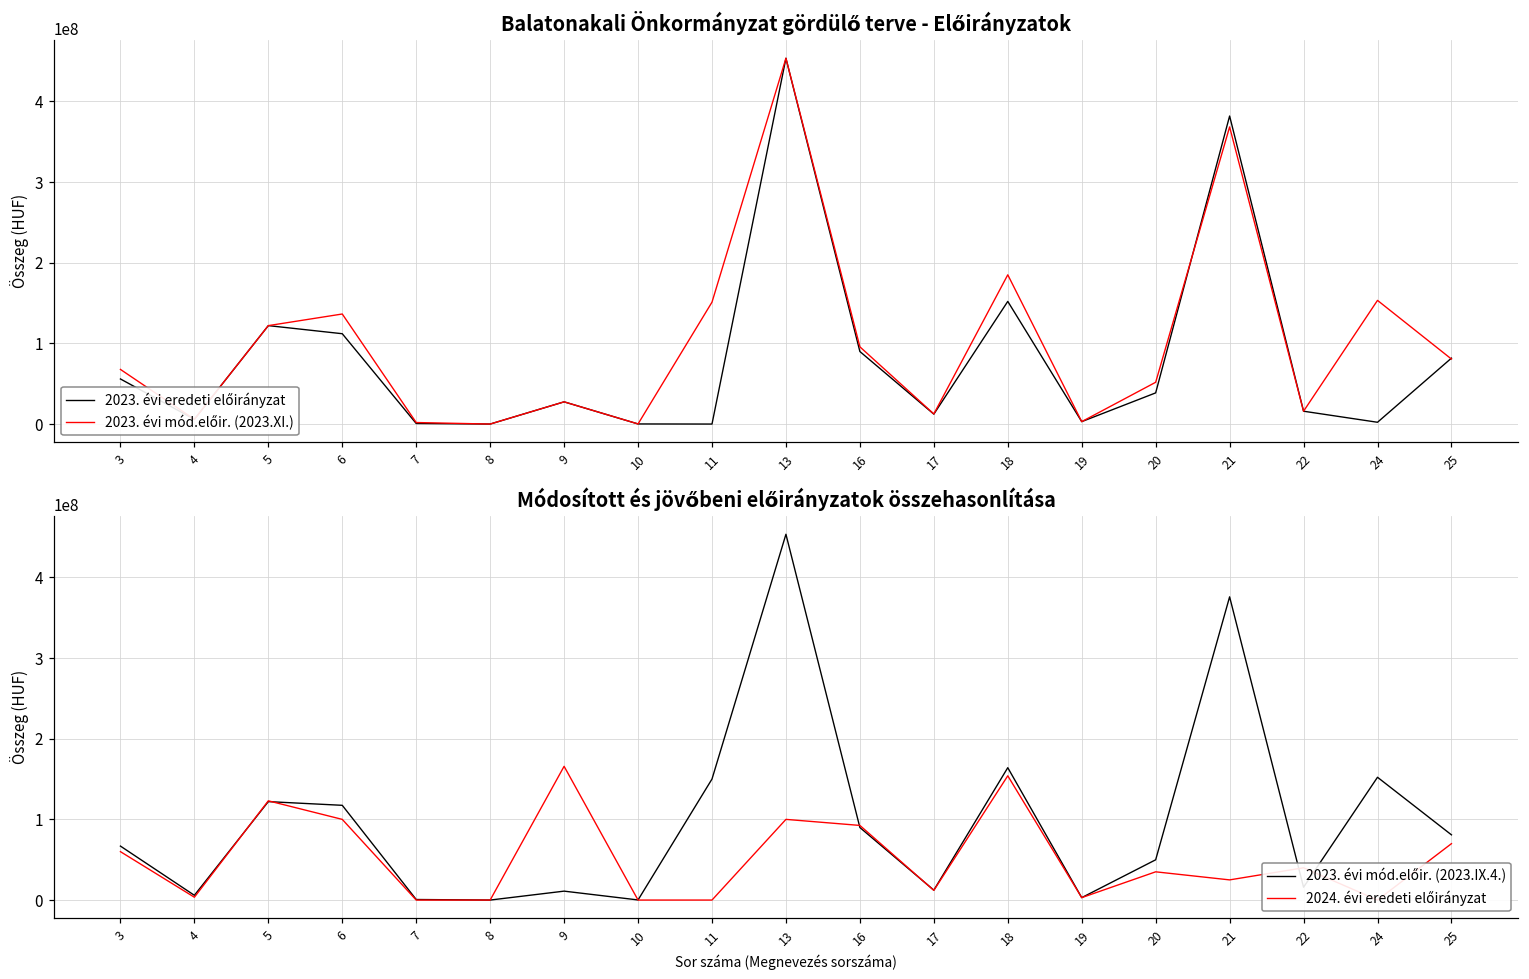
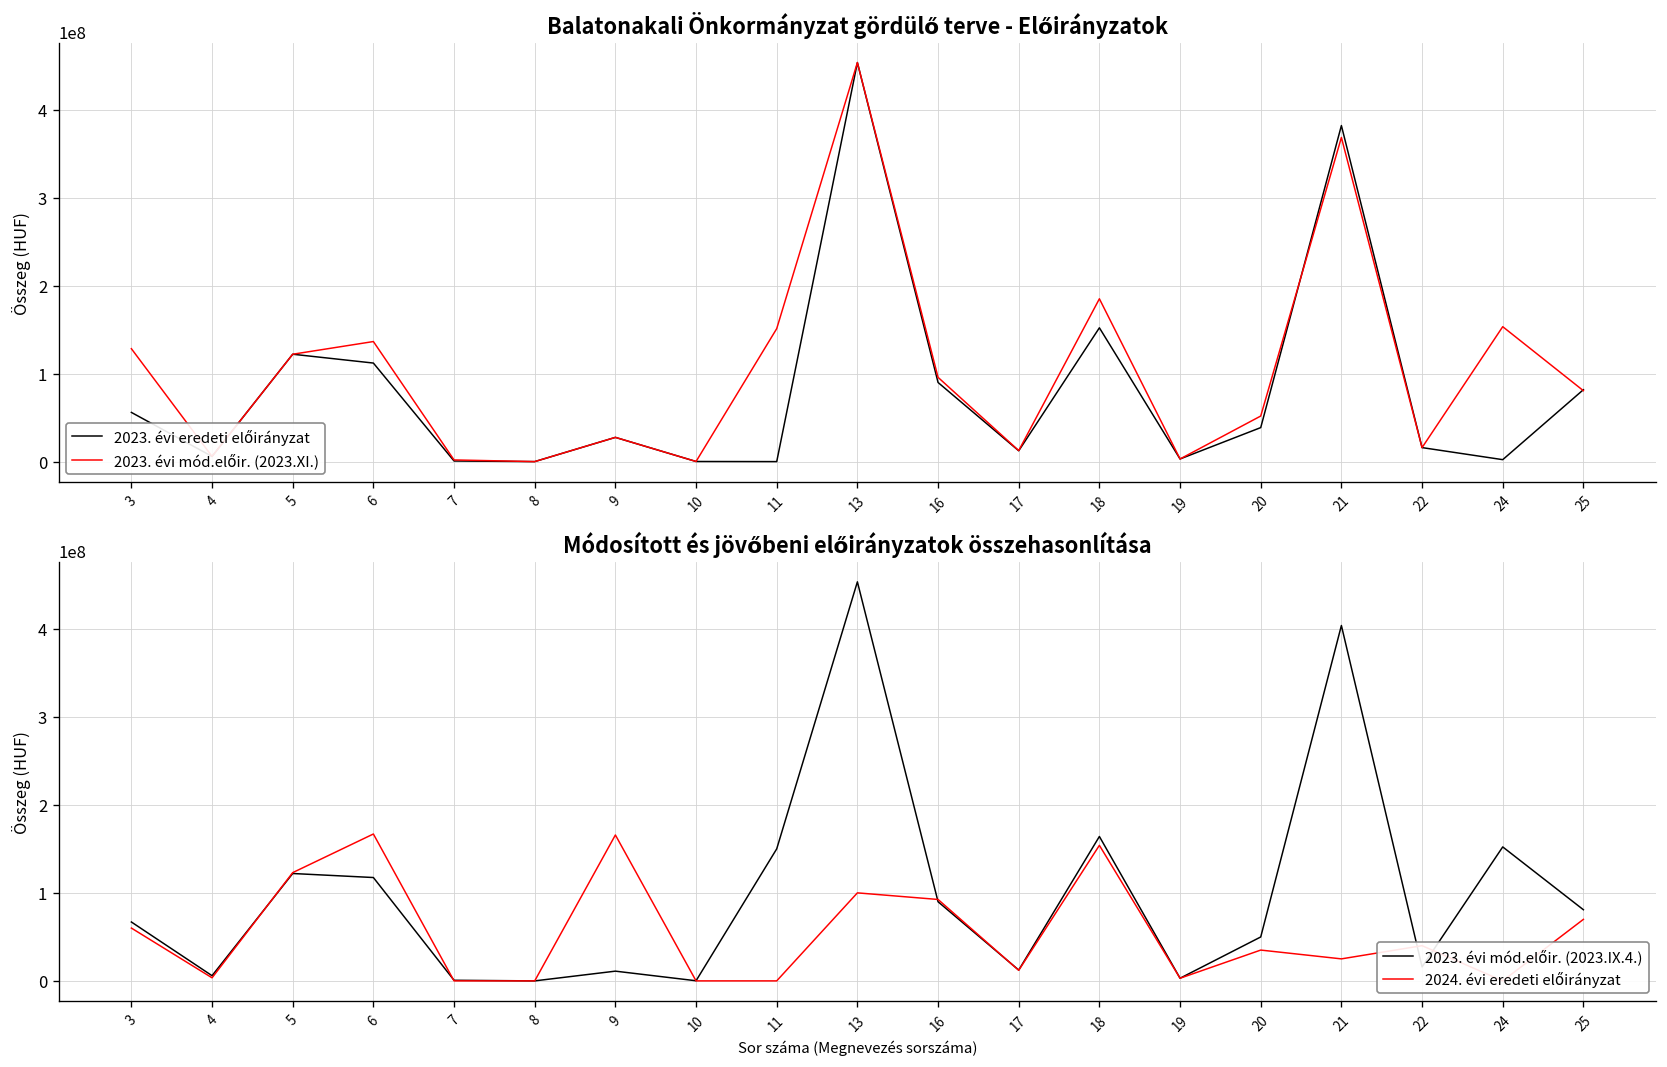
  {
    "Balatonakali Önkormányzat gördülő terve - Előirányzatok": {
      "2023. évi eredeti előirányzat": {
        "3": 60000000,
        "6": 110000000,
        "11": 0,
        "16": 90000000,
        "18": 150000000,
        "20": 40000000,
        "21": 380000000,
        "24": 0
      },
      "2023. évi mód.előir. (2023.XI.)": {
-       "3": 70000000,
+       "3": 130000000,
        "6": 140000000,
        "11": 150000000,
        "16": 100000000,
        "18": 180000000,
        "20": 50000000,
        "21": 370000000,
        "24": 150000000
      }
    },
    "Módosított és jövőbeni előirányzatok összehasonlítása": {
      "2023. évi mód.előir. (2023.IX.4.)": {
        "3": 70000000,
        "6": 120000000,
        "9": 10000000,
        "11": 150000000,
        "13": 450000000,
        "18": 160000000,
        "20": 50000000,
-       "21": 380000000,
+       "21": 400000000,
        "24": 150000000,
        "25": 80000000
      },
      "2024. évi eredeti előirányzat": {
        "3": 60000000,
-       "6": 100000000,
+       "6": 170000000,
        "9": 170000000,
        "11": 0,
        "13": 100000000,
        "18": 150000000,
        "20": 40000000,
        "21": 30000000,
        "25": 70000000
      }
    }
  }
